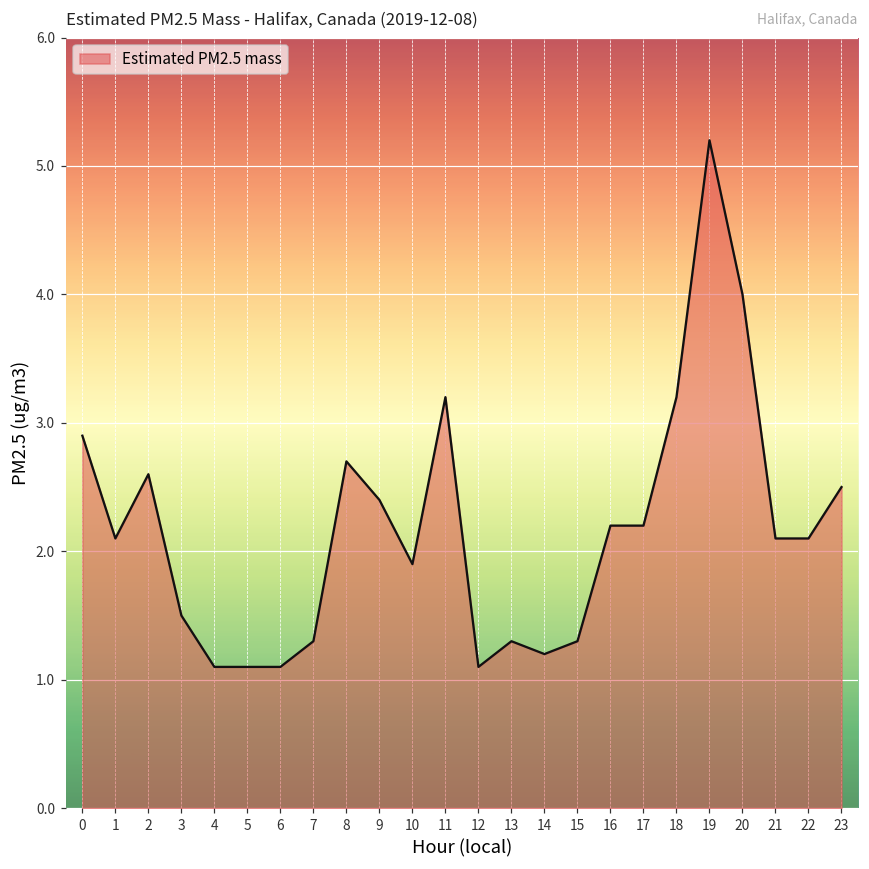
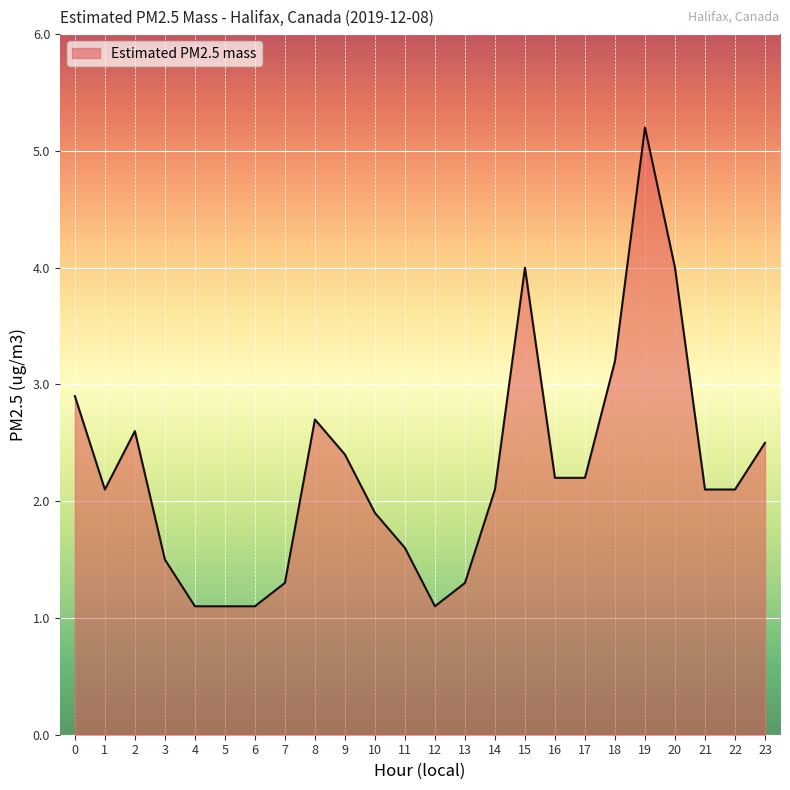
  {
    "0": 2.9,
    "1": 2.1,
    "2": 2.6,
    "3": 1.5,
    "4": 1.1,
    "5": 1.1,
    "6": 1.1,
    "7": 1.3,
    "8": 2.7,
    "9": 2.4,
    "10": 1.9,
-   "11": 3.2,
+   "11": 1.6,
    "12": 1.1,
    "13": 1.3,
-   "14": 1.2,
-   "15": 1.3,
+   "14": 2.1,
+   "15": 4.0,
    "16": 2.2,
    "17": 2.2,
    "18": 3.2,
    "19": 5.2,
    "20": 4.0,
    "21": 2.1,
    "22": 2.1,
    "23": 2.5
  }
